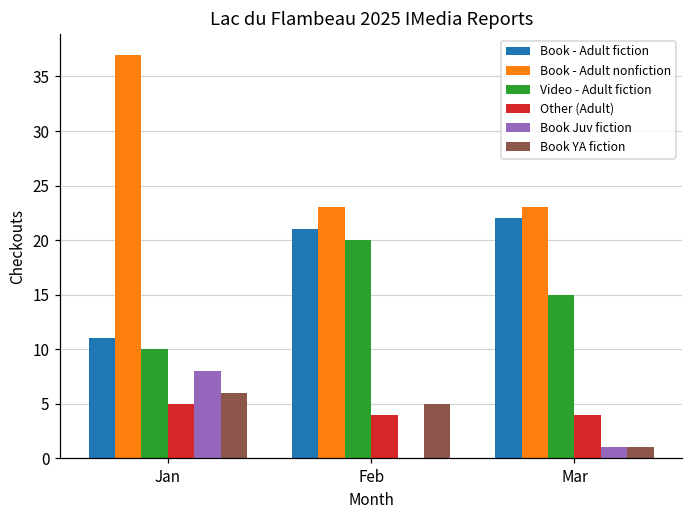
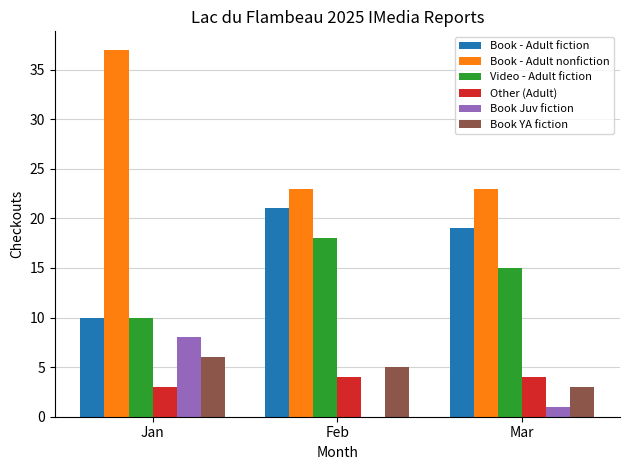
  {
    "Book - Adult fiction": {
-     "Jan": 11,
+     "Jan": 10,
      "Feb": 21,
-     "Mar": 22
+     "Mar": 19
    },
    "Book - Adult nonfiction": {
      "Jan": 37,
      "Feb": 23,
      "Mar": 23
    },
    "Video - Adult fiction": {
      "Jan": 10,
-     "Feb": 20,
+     "Feb": 18,
      "Mar": 15
    },
    "Other (Adult)": {
-     "Jan": 5,
+     "Jan": 3,
      "Feb": 4,
      "Mar": 4
    },
    "Book Juv fiction": {
      "Jan": 8,
      "Feb": 0,
      "Mar": 1
    },
    "Book YA fiction": {
      "Jan": 6,
      "Feb": 5,
-     "Mar": 1
+     "Mar": 3
    }
  }
